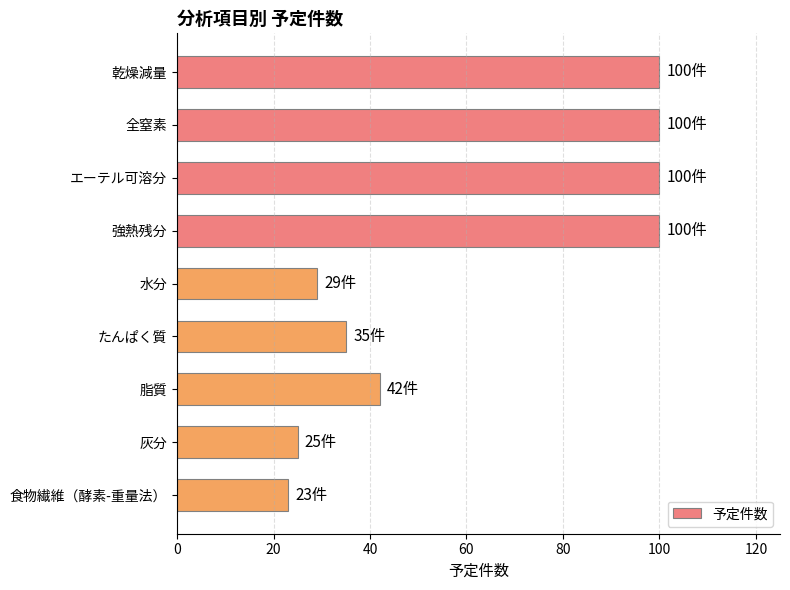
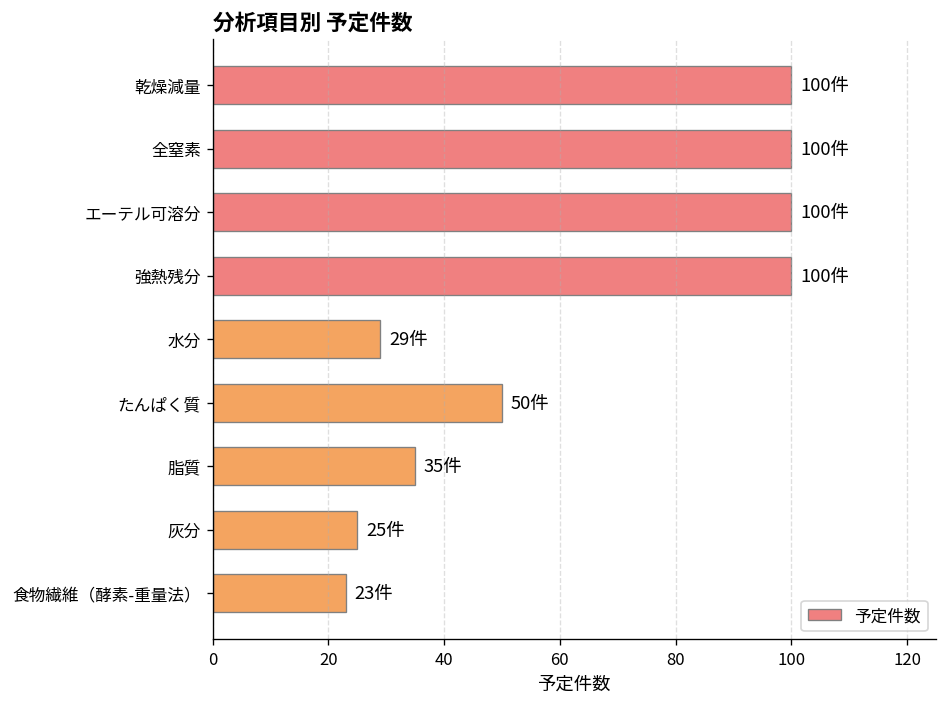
  {
    "乾燥減量": "100件",
    "全窒素": "100件",
    "エーテル可溶分": "100件",
    "強熱残分": "100件",
    "水分": "29件",
-   "たんぱく質": "35件",
-   "脂質": "42件",
+   "たんぱく質": "50件",
+   "脂質": "35件",
    "灰分": "25件",
    "食物繊維（酵素-重量法）": "23件"
  }
